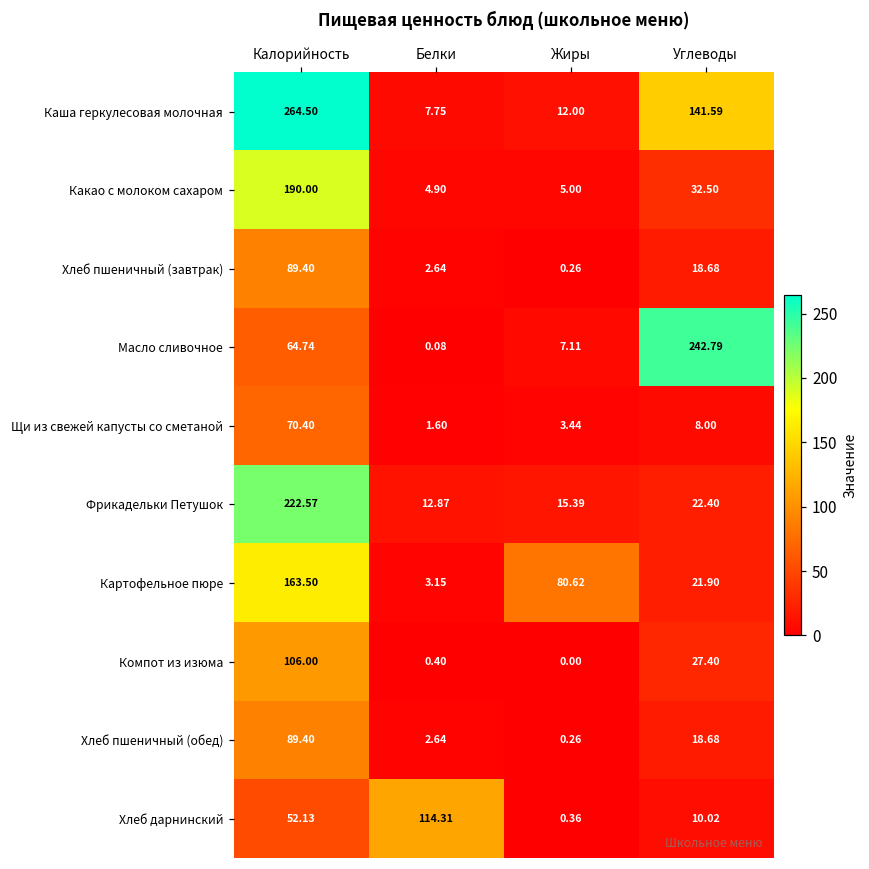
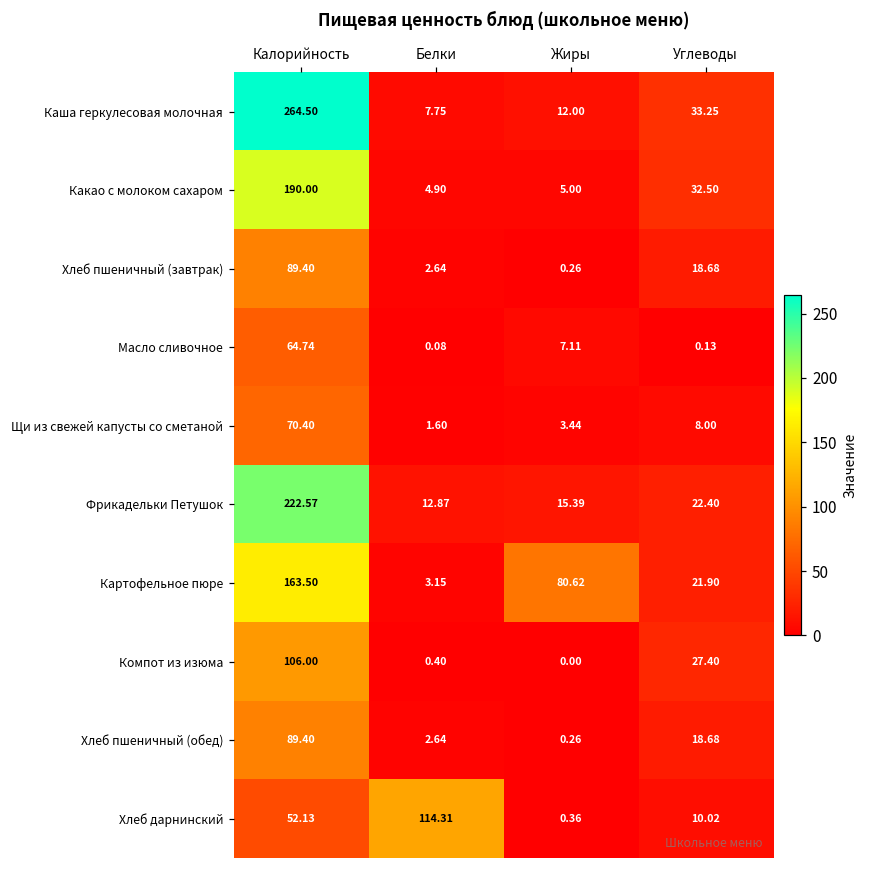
  {
    "Каша геркулесовая молочная": {
      "Калорийность": 264.50,
      "Белки": 7.75,
      "Жиры": 12.00,
-     "Углеводы": 141.59
+     "Углеводы": 33.25
    },
    "Какао с молоком сахаром": {
      "Калорийность": 190.00,
      "Белки": 4.90,
      "Жиры": 5.00,
      "Углеводы": 32.50
    },
    "Хлеб пшеничный (завтрак)": {
      "Калорийность": 89.40,
      "Белки": 2.64,
      "Жиры": 0.26,
      "Углеводы": 18.68
    },
    "Масло сливочное": {
      "Калорийность": 64.74,
      "Белки": 0.08,
      "Жиры": 7.11,
-     "Углеводы": 242.79
+     "Углеводы": 0.13
    },
    "Щи из свежей капусты со сметаной": {
      "Калорийность": 70.40,
      "Белки": 1.60,
      "Жиры": 3.44,
      "Углеводы": 8.00
    },
    "Фрикадельки Петушок": {
      "Калорийность": 222.57,
      "Белки": 12.87,
      "Жиры": 15.39,
      "Углеводы": 22.40
    },
    "Картофельное пюре": {
      "Калорийность": 163.50,
      "Белки": 3.15,
      "Жиры": 80.62,
      "Углеводы": 21.90
    },
    "Компот из изюма": {
      "Калорийность": 106.00,
      "Белки": 0.40,
      "Жиры": 0.00,
      "Углеводы": 27.40
    },
    "Хлеб пшеничный (обед)": {
      "Калорийность": 89.40,
      "Белки": 2.64,
      "Жиры": 0.26,
      "Углеводы": 18.68
    },
    "Хлеб дарнинский": {
      "Калорийность": 52.13,
      "Белки": 114.31,
      "Жиры": 0.36
    }
  }
